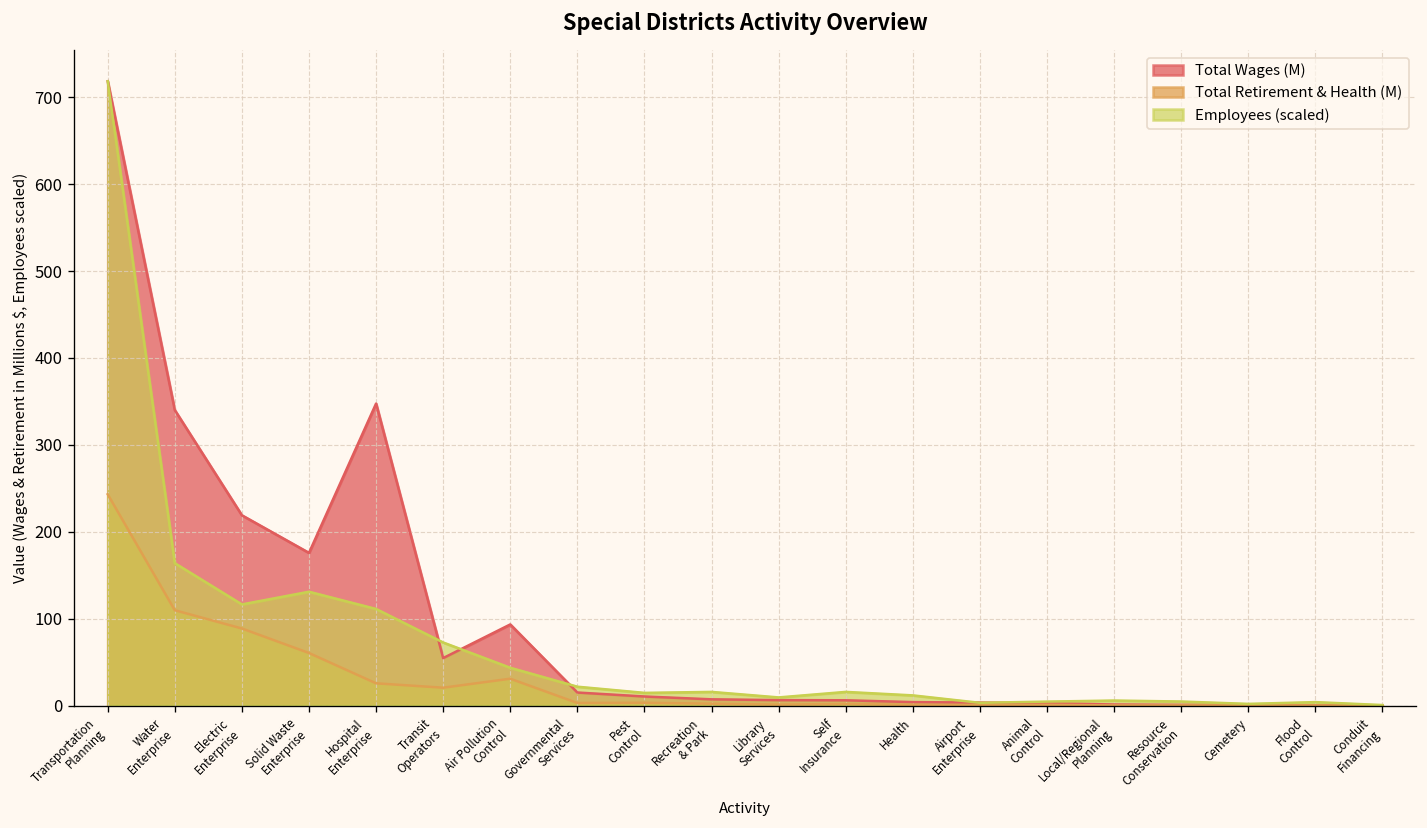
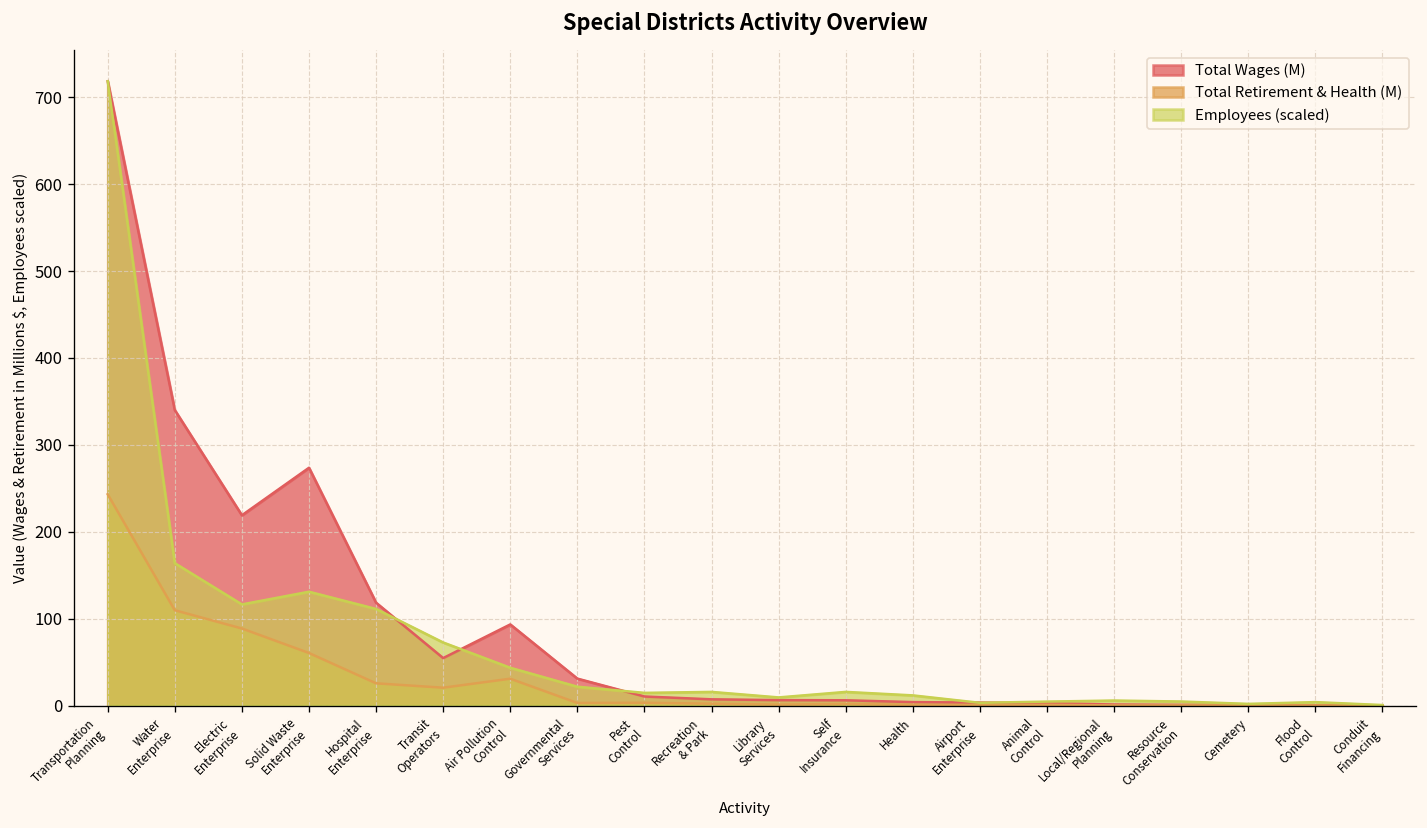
  {
    "Total Wages (M)": {
      "Water Enterprise": 340,
      "Electric Enterprise": 220,
-     "Solid Waste Enterprise": 180,
-     "Hospital Enterprise": 350,
+     "Solid Waste Enterprise": 270,
+     "Hospital Enterprise": 120,
      "Transit Operators": 50,
      "Air Pollution Control": 90,
-     "Governmental Services": 10,
+     "Governmental Services": 30,
      "Pest Control": 10,
      "Recreation & Park": 10,
      "Self Insurance": 10
    }
  }
